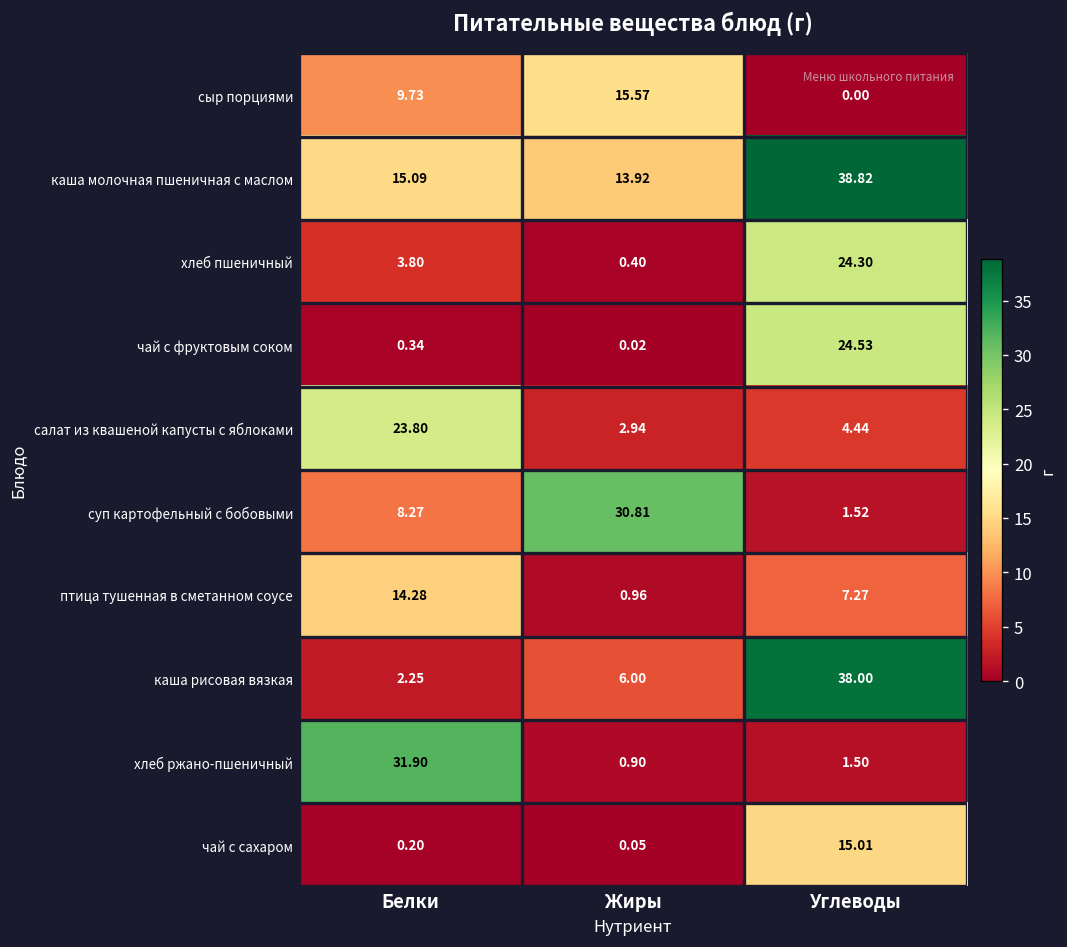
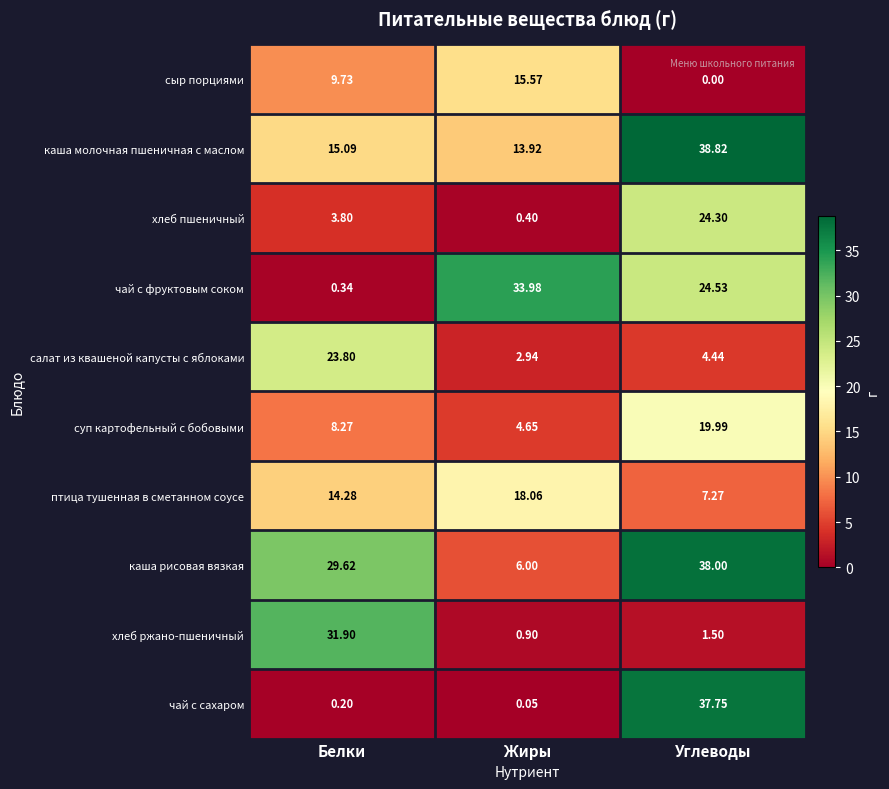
  {
    "сыр порциями": {
      "Белки": 9.73,
      "Жиры": 15.57
    },
    "каша молочная пшеничная с маслом": {
      "Белки": 15.09,
      "Жиры": 13.92,
      "Углеводы": 38.82
    },
    "хлеб пшеничный": {
      "Белки": 3.80,
      "Жиры": 0.40,
      "Углеводы": 24.30
    },
    "чай с фруктовым соком": {
      "Белки": 0.34,
-     "Жиры": 0.02,
+     "Жиры": 33.98,
      "Углеводы": 24.53
    },
    "салат из квашеной капусты с яблоками": {
      "Белки": 23.80,
      "Жиры": 2.94,
      "Углеводы": 4.44
    },
    "суп картофельный с бобовыми": {
      "Белки": 8.27,
-     "Жиры": 30.81,
-     "Углеводы": 1.52
+     "Жиры": 4.65,
+     "Углеводы": 19.99
    },
    "птица тушенная в сметанном соусе": {
      "Белки": 14.28,
-     "Жиры": 0.96,
+     "Жиры": 18.06,
      "Углеводы": 7.27
    },
    "каша рисовая вязкая": {
-     "Белки": 2.25,
+     "Белки": 29.62,
      "Жиры": 6.00,
      "Углеводы": 38.00
    },
    "хлеб ржано-пшеничный": {
      "Белки": 31.90,
      "Жиры": 0.90,
      "Углеводы": 1.50
    },
    "чай с сахаром": {
      "Белки": 0.20,
      "Жиры": 0.05,
-     "Углеводы": 15.01
+     "Углеводы": 37.75
    }
  }
